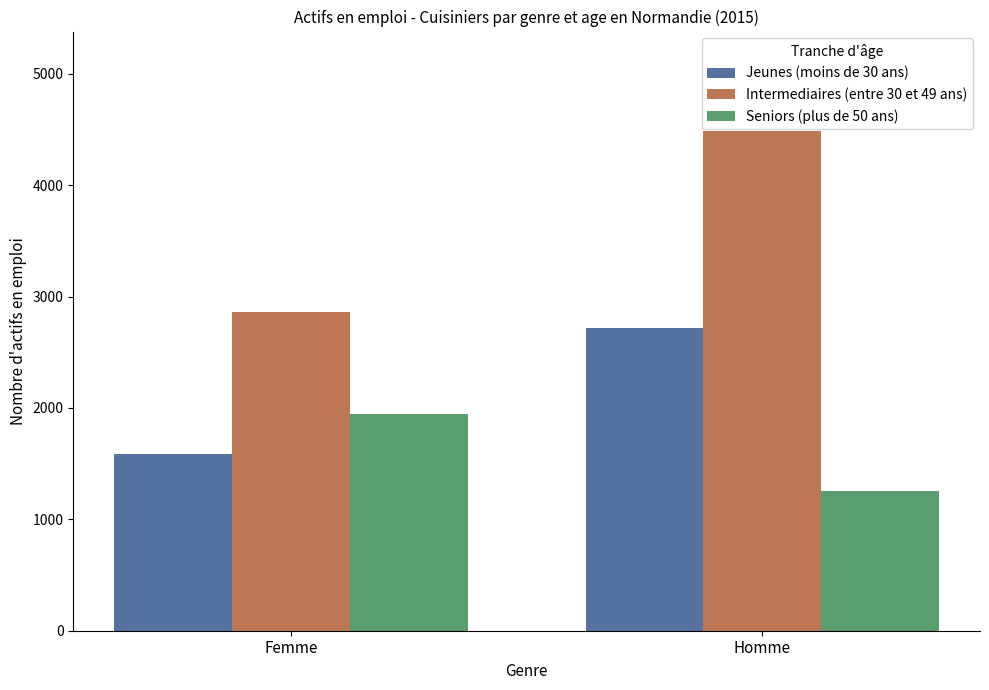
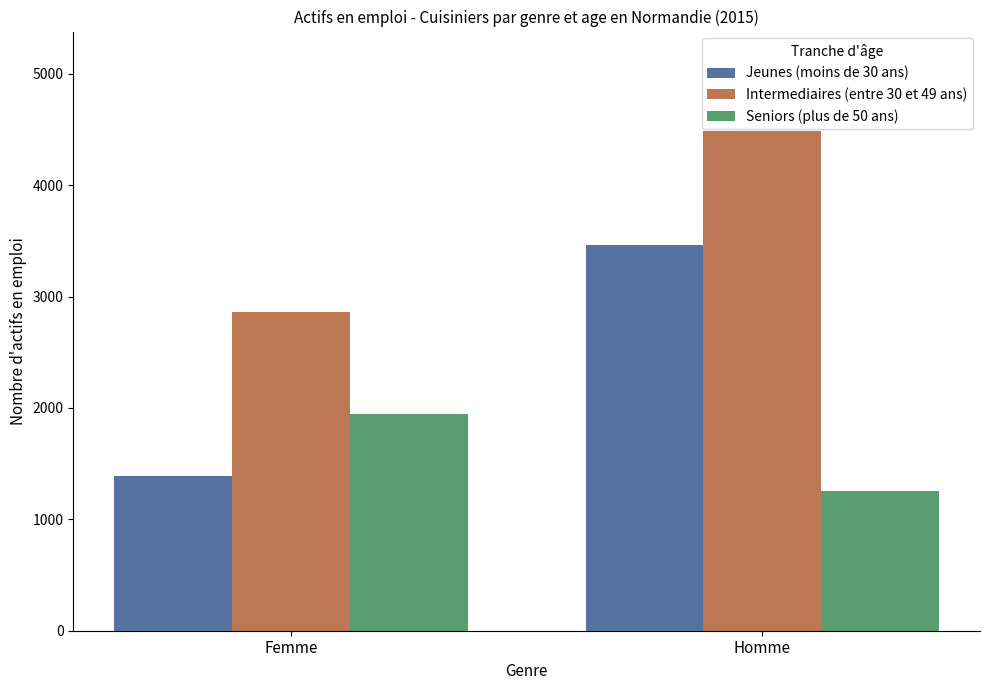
  {
    "Jeunes (moins de 30 ans)": {
-     "Femme": 1580,
-     "Homme": 2720
+     "Femme": 1390,
+     "Homme": 3460
    },
    "Intermediaires (entre 30 et 49 ans)": {
      "Femme": 2860,
      "Homme": 4480
    },
    "Seniors (plus de 50 ans)": {
      "Femme": 1940,
      "Homme": 1250
    }
  }
